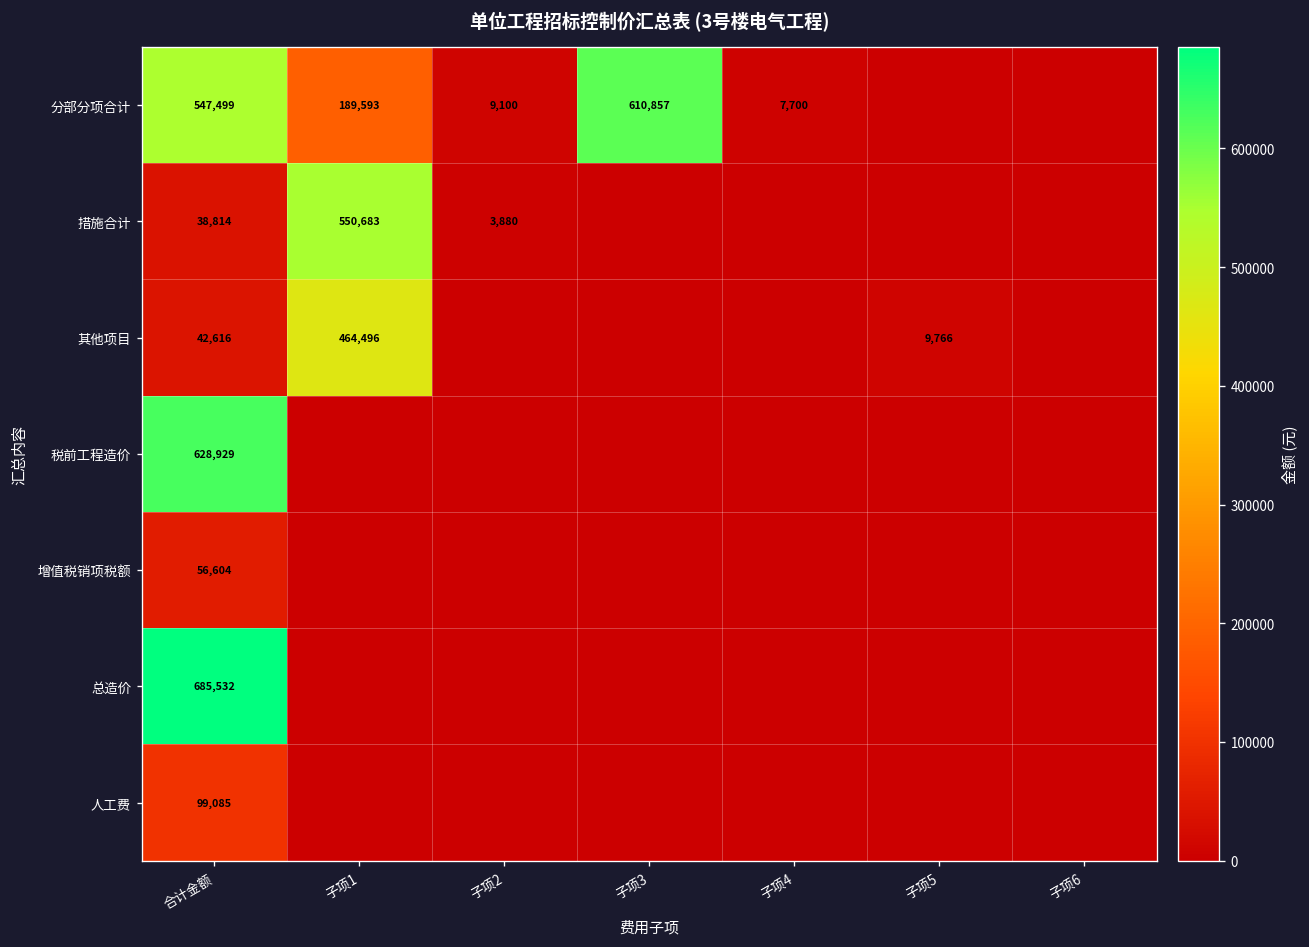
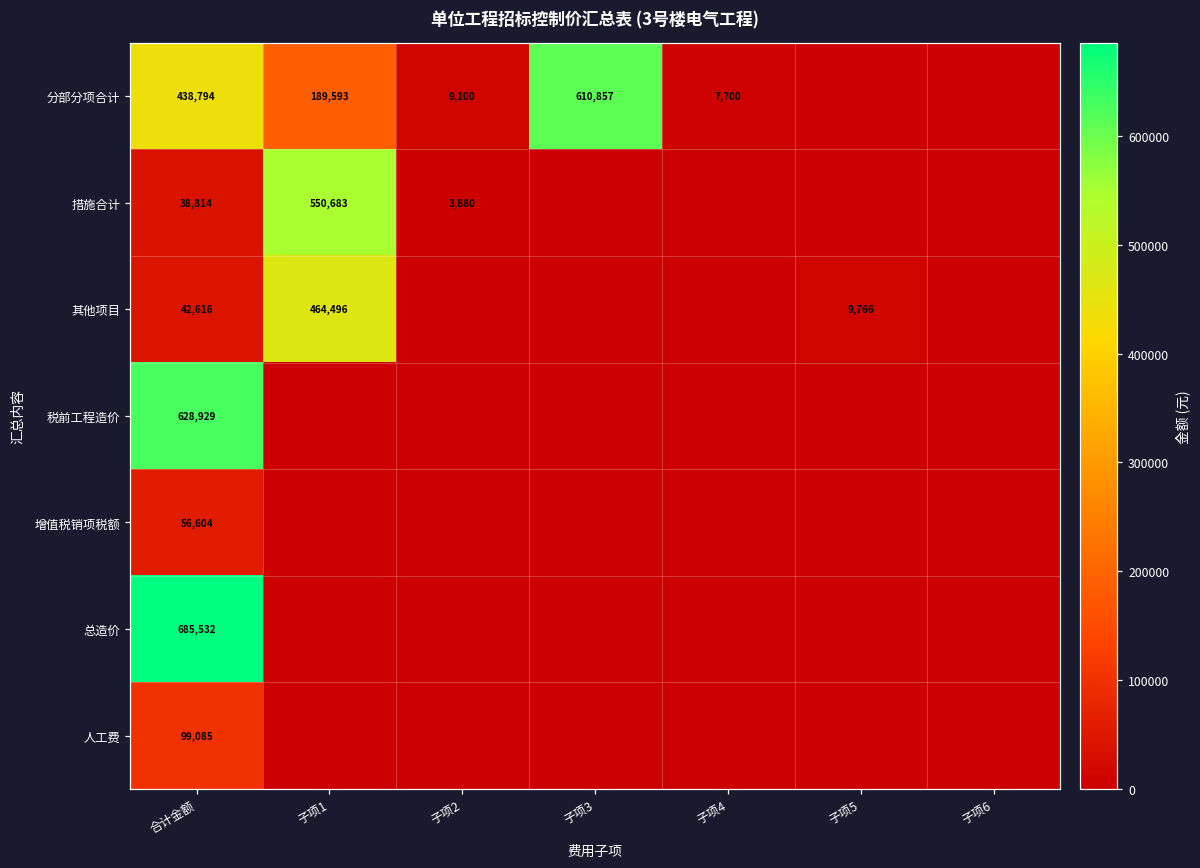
  {
    "分部分项合计": {
-     "合计金额": "547,499",
+     "合计金额": "438,794",
      "子项1": "189,593",
      "子项2": "9,100",
      "子项3": "610,857",
      "子项4": "7,700"
    },
    "措施合计": {
      "合计金额": "38,814",
      "子项1": "550,683",
      "子项2": "3,880"
    },
    "其他项目": {
      "合计金额": "42,616",
      "子项1": "464,496",
      "子项5": "9,766"
    },
    "税前工程造价": {
      "合计金额": "628,929"
    },
    "增值税销项税额": {
      "合计金额": "56,604"
    },
    "总造价": {
      "合计金额": "685,532"
    },
    "人工费": {
      "合计金额": "99,085"
    }
  }
